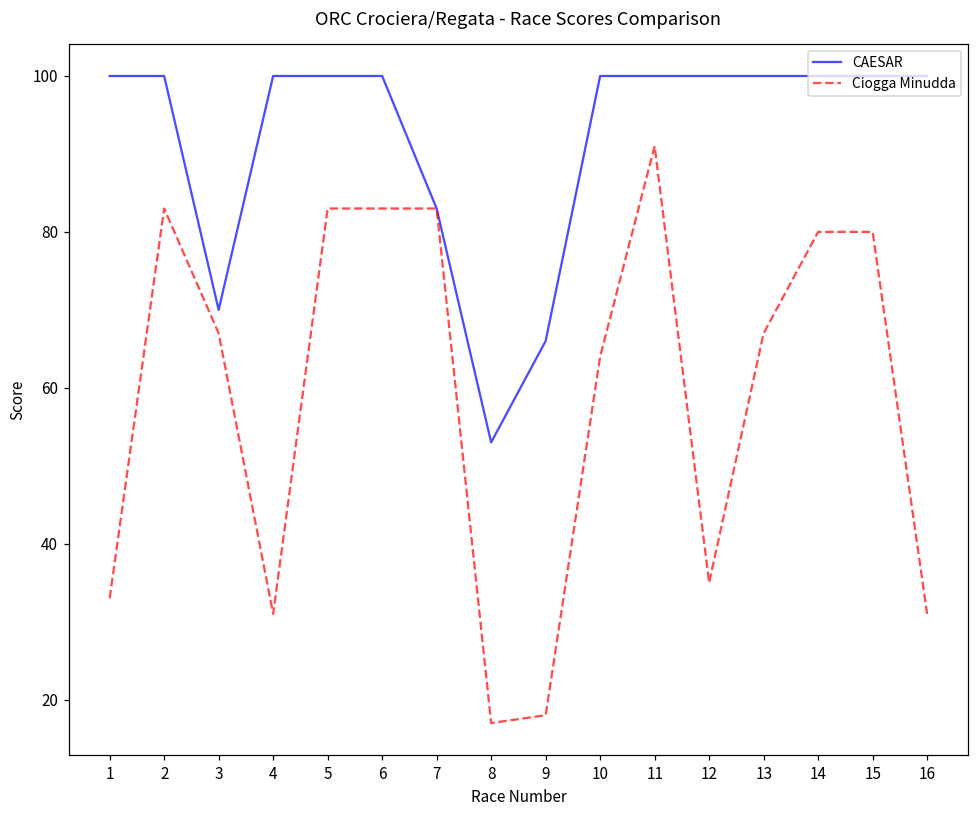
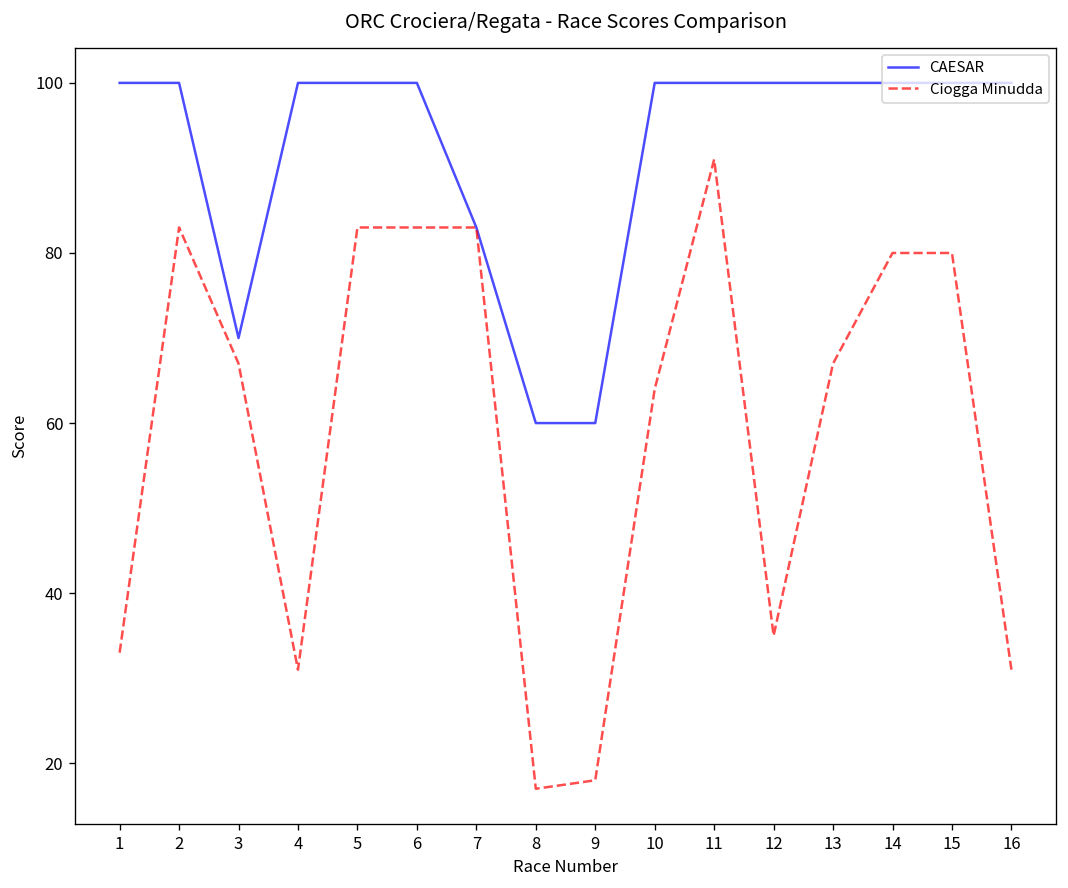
  {
    "CAESAR": {
      "1": 100,
      "2": 100,
      "3": 70,
      "4": 100,
      "5": 100,
      "6": 100,
-     "8": 53,
-     "9": 66,
+     "8": 60,
+     "9": 60,
      "10": 100,
      "11": 100,
      "12": 100,
      "13": 100
    },
    "Ciogga Minudda": {
      "1": 33,
      "2": 83,
      "3": 67,
      "4": 31,
      "5": 83,
      "6": 83,
      "8": 17,
      "9": 18,
      "10": 64,
      "11": 91,
      "12": 35,
      "13": 67,
      "14": 80,
      "15": 80,
      "16": 31
    }
  }
